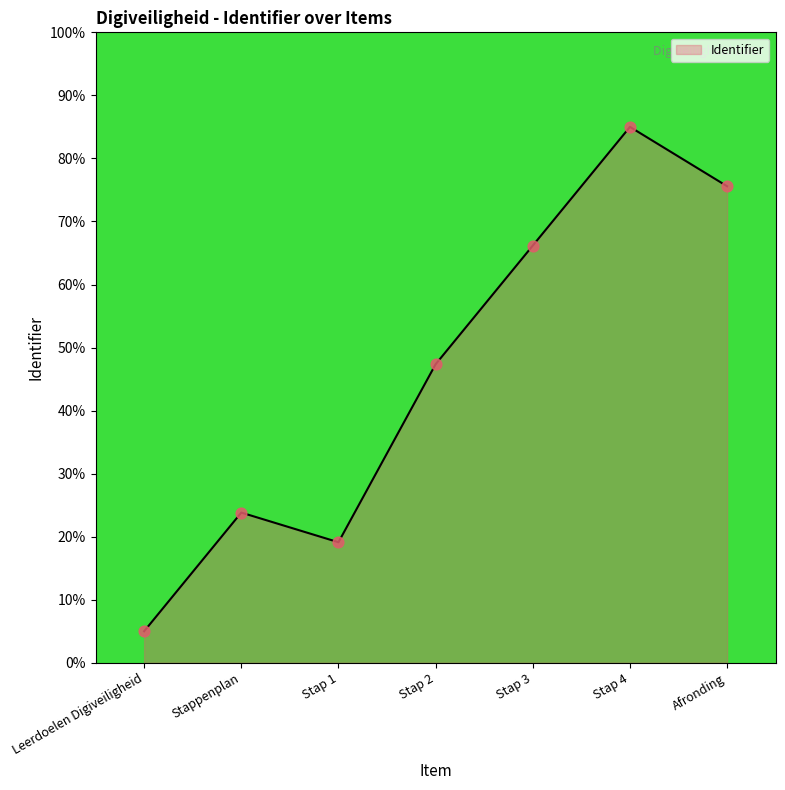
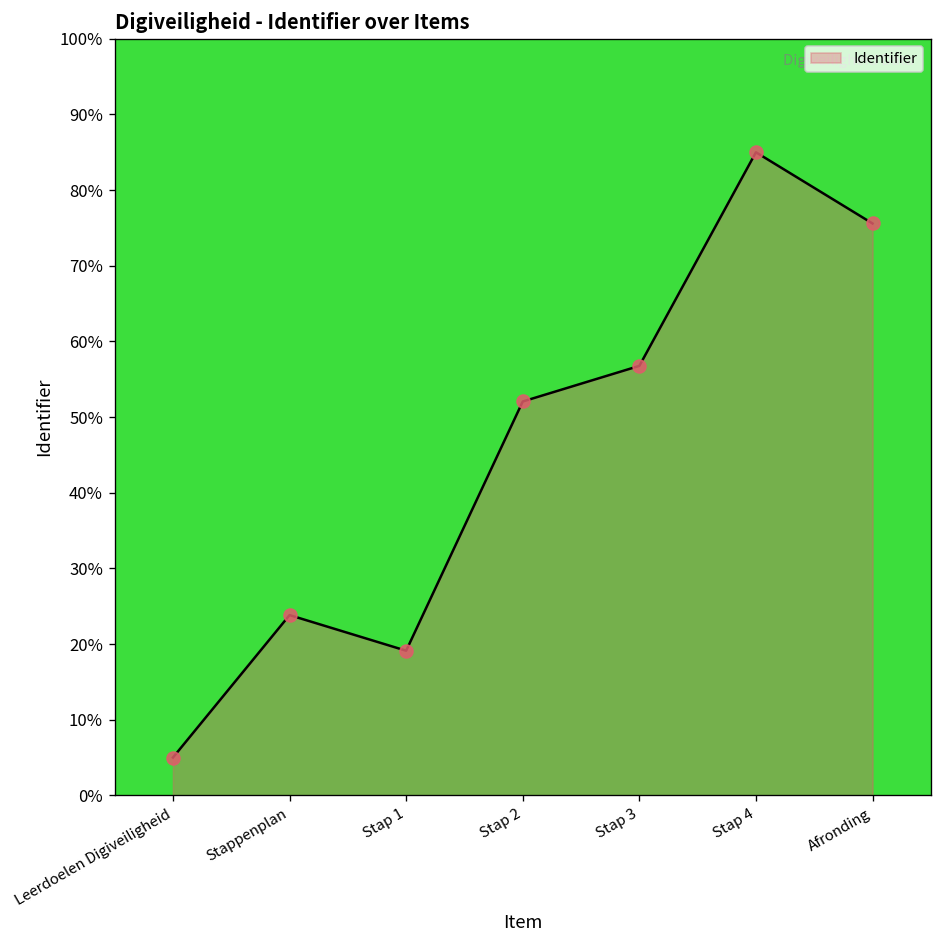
  {
    "Leerdoelen Digiveiligheid": "5%",
    "Stappenplan": "24%",
    "Stap 1": "19%",
-   "Stap 2": "47%",
-   "Stap 3": "66%",
+   "Stap 2": "52%",
+   "Stap 3": "57%",
    "Stap 4": "85%",
    "Afronding": "76%"
  }
